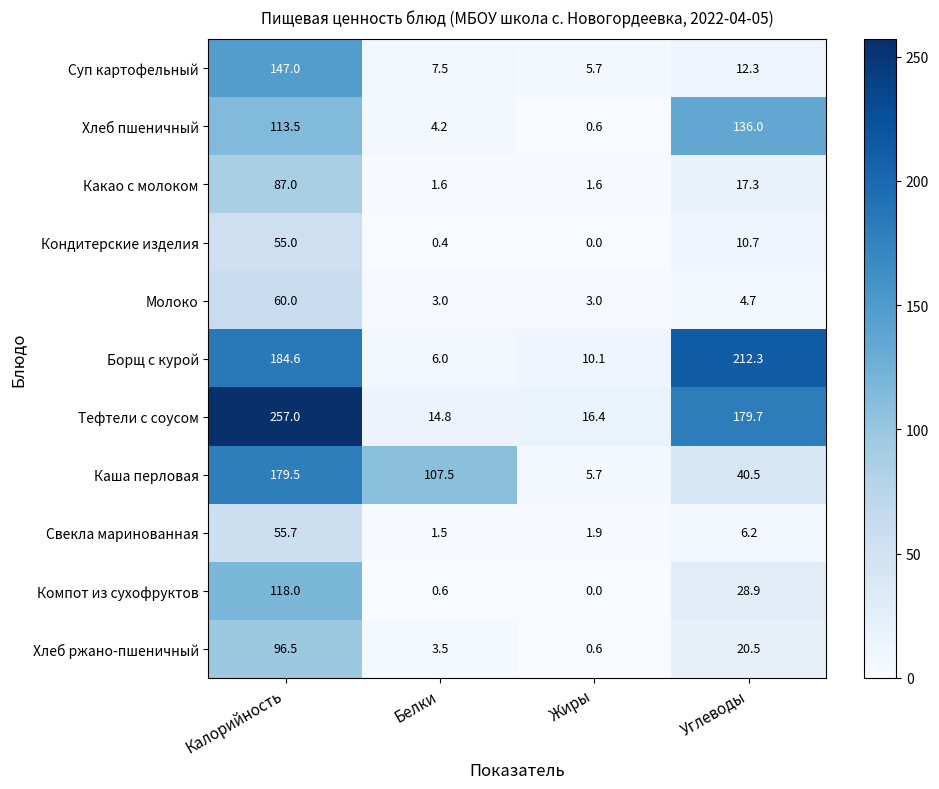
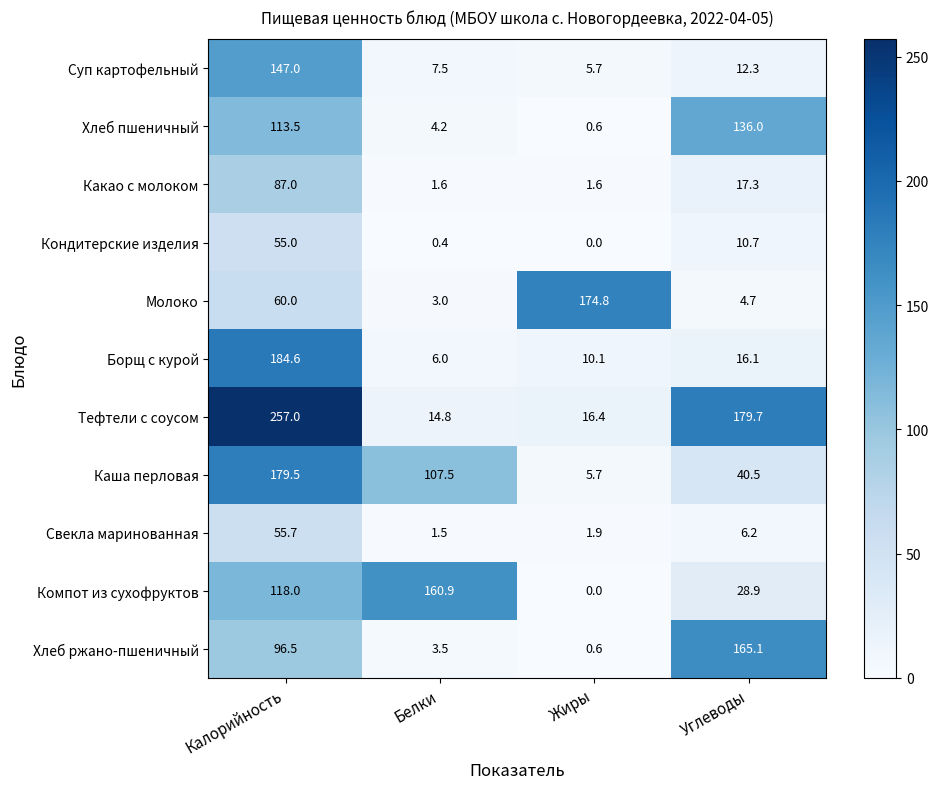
  {
    "Суп картофельный": {
      "Калорийность": 147.0,
      "Белки": 7.5,
      "Жиры": 5.7,
      "Углеводы": 12.3
    },
    "Хлеб пшеничный": {
      "Калорийность": 113.5,
      "Белки": 4.2,
      "Жиры": 0.6,
      "Углеводы": 136.0
    },
    "Какао с молоком": {
      "Калорийность": 87.0,
      "Белки": 1.6,
      "Жиры": 1.6,
      "Углеводы": 17.3
    },
    "Кондитерские изделия": {
      "Калорийность": 55.0,
      "Белки": 0.4,
      "Жиры": 0.0,
      "Углеводы": 10.7
    },
    "Молоко": {
      "Калорийность": 60.0,
      "Белки": 3.0,
-     "Жиры": 3.0,
+     "Жиры": 174.8,
      "Углеводы": 4.7
    },
    "Борщ с курой": {
      "Калорийность": 184.6,
      "Белки": 6.0,
      "Жиры": 10.1,
-     "Углеводы": 212.3
+     "Углеводы": 16.1
    },
    "Тефтели с соусом": {
      "Калорийность": 257.0,
      "Белки": 14.8,
      "Жиры": 16.4,
      "Углеводы": 179.7
    },
    "Каша перловая": {
      "Калорийность": 179.5,
      "Белки": 107.5,
      "Жиры": 5.7,
      "Углеводы": 40.5
    },
    "Свекла маринованная": {
      "Калорийность": 55.7,
      "Белки": 1.5,
      "Жиры": 1.9,
      "Углеводы": 6.2
    },
    "Компот из сухофруктов": {
      "Калорийность": 118.0,
-     "Белки": 0.6,
+     "Белки": 160.9,
      "Жиры": 0.0,
      "Углеводы": 28.9
    },
    "Хлеб ржано-пшеничный": {
      "Калорийность": 96.5,
      "Белки": 3.5,
      "Жиры": 0.6,
-     "Углеводы": 20.5
+     "Углеводы": 165.1
    }
  }
